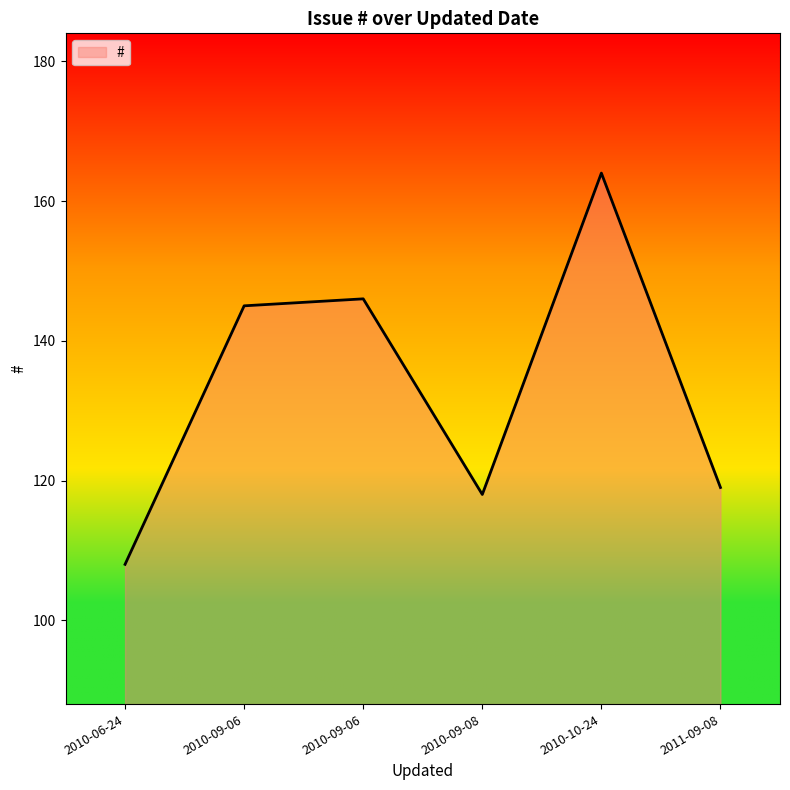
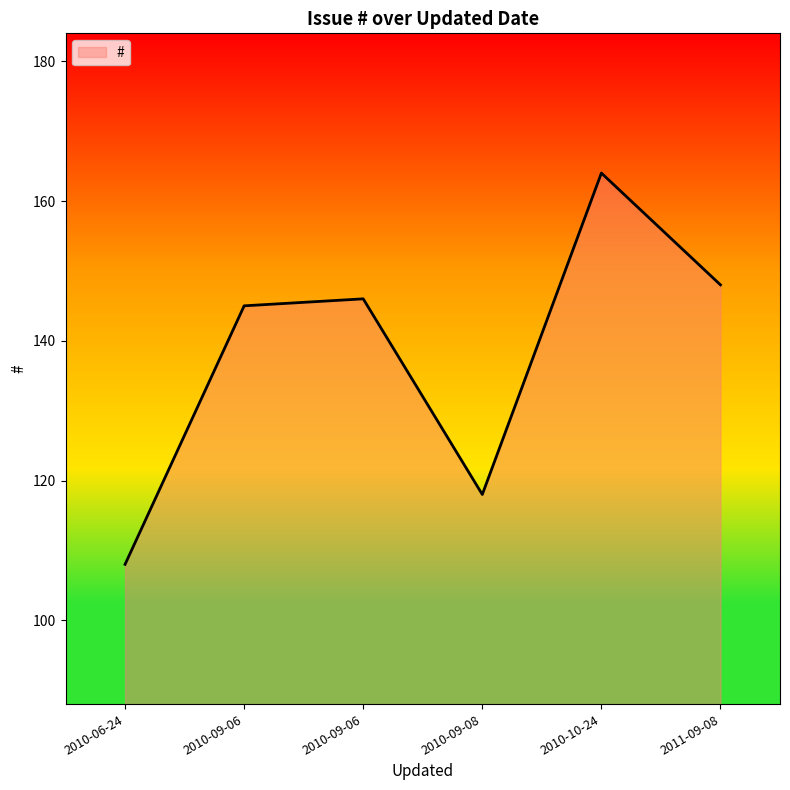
  {
    "2010-06-24": 108,
    "2010-09-08": 118,
    "2010-10-24": 164,
-   "2011-09-08": 119
+   "2011-09-08": 148
  }
